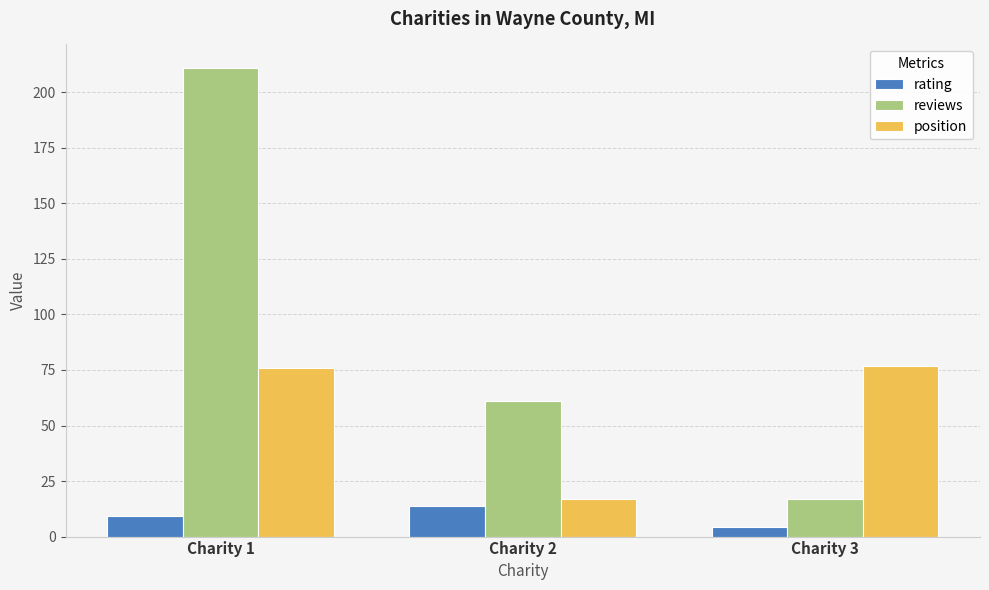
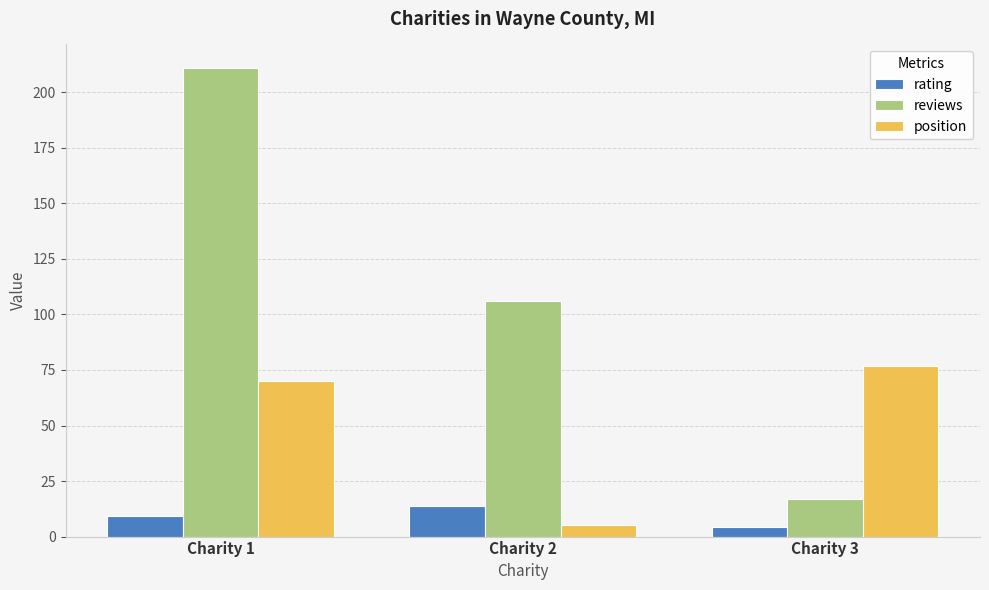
  {
    "rating": {
      "Charity 1": 9,
      "Charity 2": 14,
      "Charity 3": 5
    },
    "reviews": {
      "Charity 1": 211,
-     "Charity 2": 61,
+     "Charity 2": 106,
      "Charity 3": 17
    },
    "position": {
-     "Charity 1": 76,
-     "Charity 2": 17,
+     "Charity 1": 70,
+     "Charity 2": 5,
      "Charity 3": 77
    }
  }
